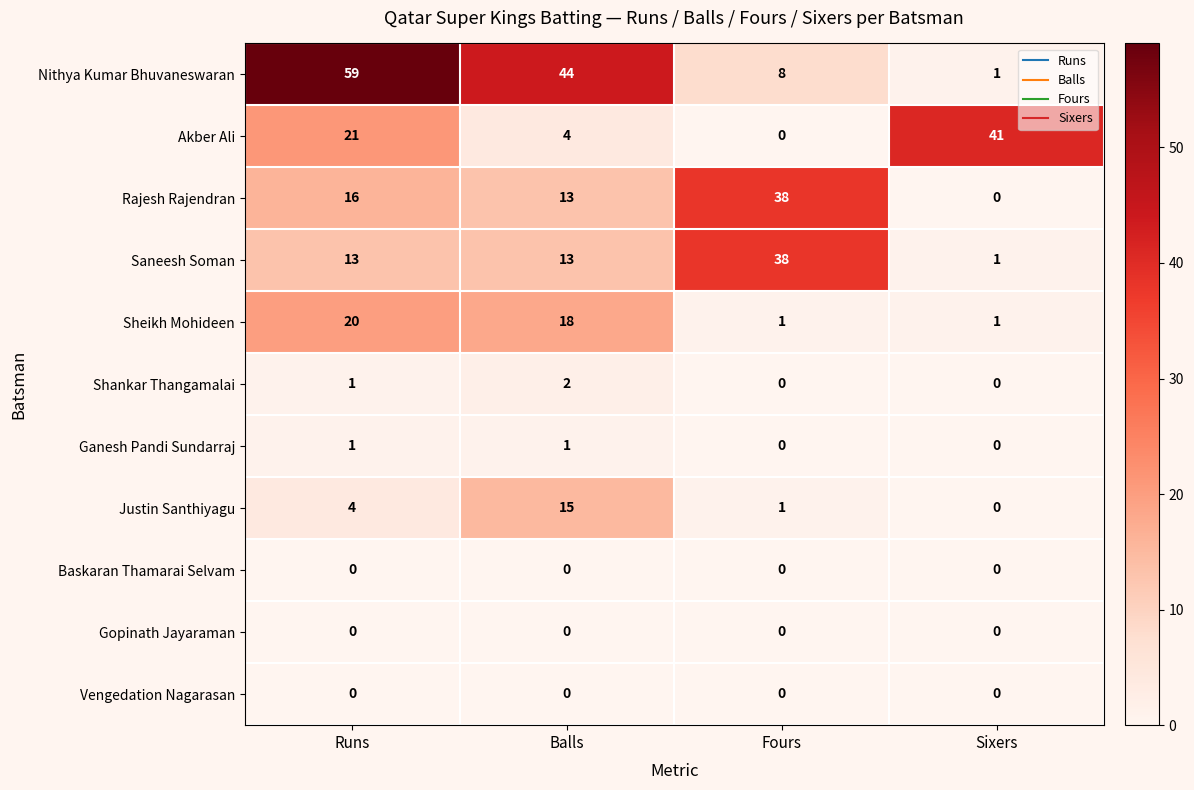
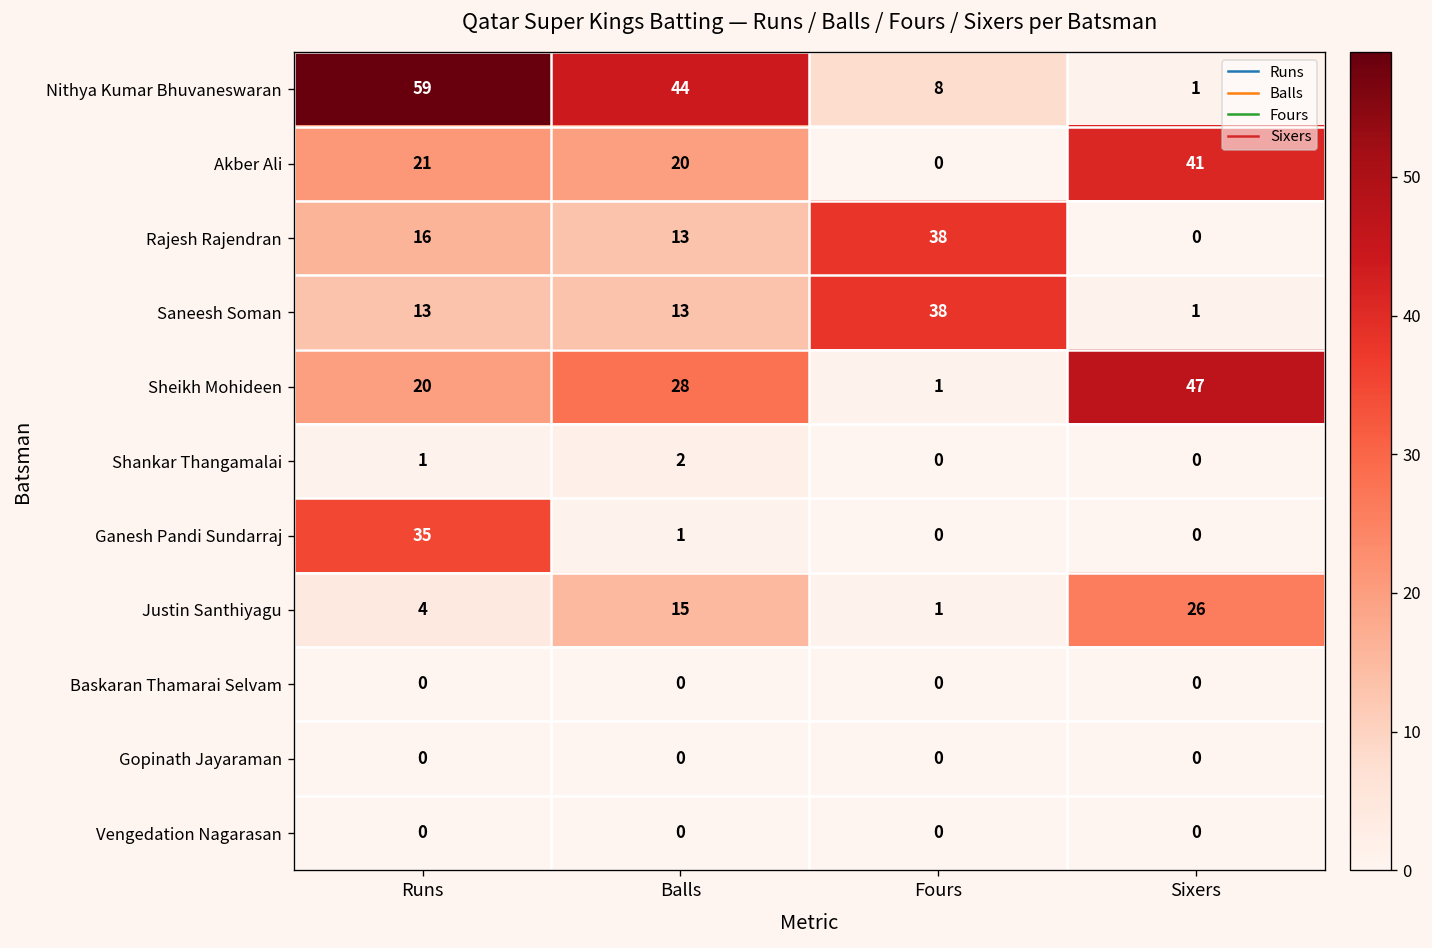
  {
    "Nithya Kumar Bhuvaneswaran": {
      "Runs": 59,
      "Balls": 44,
      "Fours": 8,
      "Sixers": 1
    },
    "Akber Ali": {
      "Runs": 21,
-     "Balls": 4,
+     "Balls": 20,
      "Fours": 0,
      "Sixers": 41
    },
    "Rajesh Rajendran": {
      "Runs": 16,
      "Balls": 13,
      "Fours": 38,
      "Sixers": 0
    },
    "Saneesh Soman": {
      "Runs": 13,
      "Balls": 13,
      "Fours": 38,
      "Sixers": 1
    },
    "Sheikh Mohideen": {
      "Runs": 20,
-     "Balls": 18,
+     "Balls": 28,
      "Fours": 1,
-     "Sixers": 1
+     "Sixers": 47
    },
    "Shankar Thangamalai": {
      "Runs": 1,
      "Balls": 2,
      "Fours": 0,
      "Sixers": 0
    },
    "Ganesh Pandi Sundarraj": {
-     "Runs": 1,
+     "Runs": 35,
      "Balls": 1,
      "Fours": 0,
      "Sixers": 0
    },
    "Justin Santhiyagu": {
      "Runs": 4,
      "Balls": 15,
      "Fours": 1,
-     "Sixers": 0
+     "Sixers": 26
    },
    "Baskaran Thamarai Selvam": {
      "Runs": 0,
      "Balls": 0,
      "Fours": 0,
      "Sixers": 0
    },
    "Gopinath Jayaraman": {
      "Runs": 0,
      "Balls": 0,
      "Fours": 0,
      "Sixers": 0
    },
    "Vengedation Nagarasan": {
      "Runs": 0,
      "Balls": 0,
      "Fours": 0,
      "Sixers": 0
    }
  }
